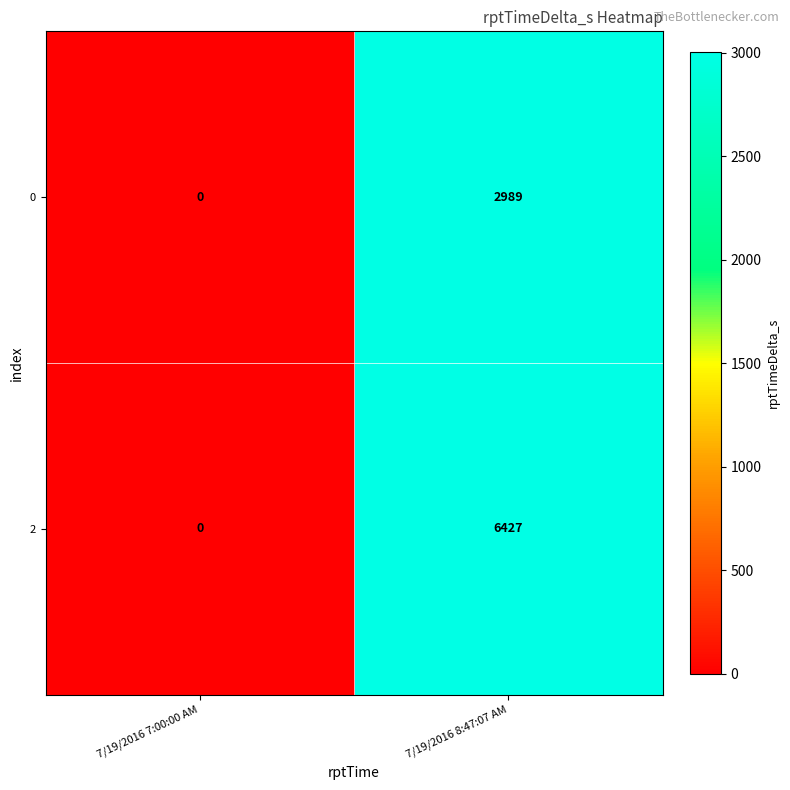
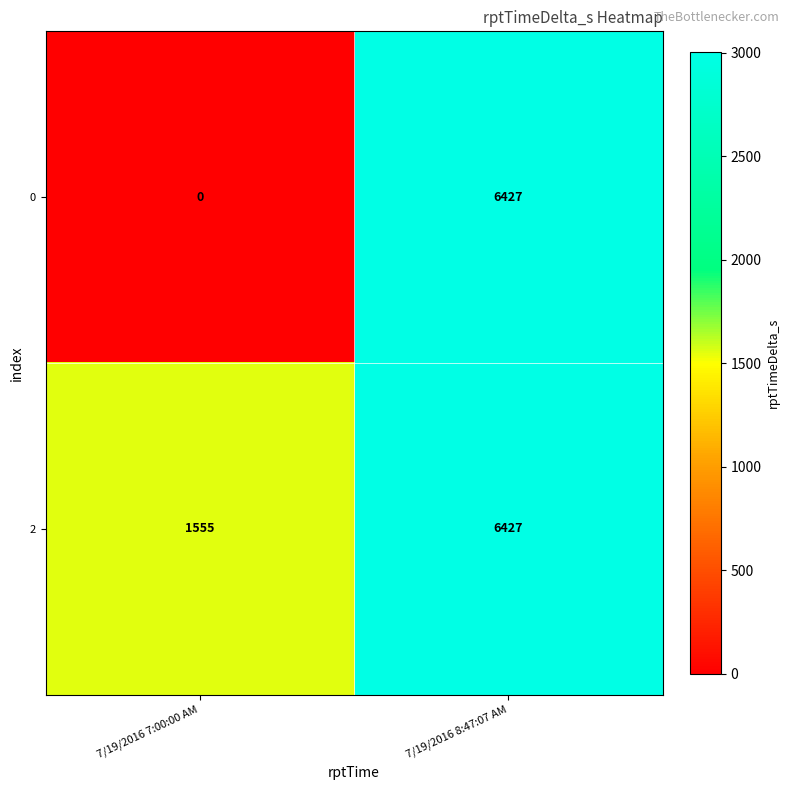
  {
    "0": {
      "7/19/2016 7:00:00 AM": 0,
-     "7/19/2016 8:47:07 AM": 2989
+     "7/19/2016 8:47:07 AM": 6427
    },
    "2": {
-     "7/19/2016 7:00:00 AM": 0,
+     "7/19/2016 7:00:00 AM": 1555,
      "7/19/2016 8:47:07 AM": 6427
    }
  }
